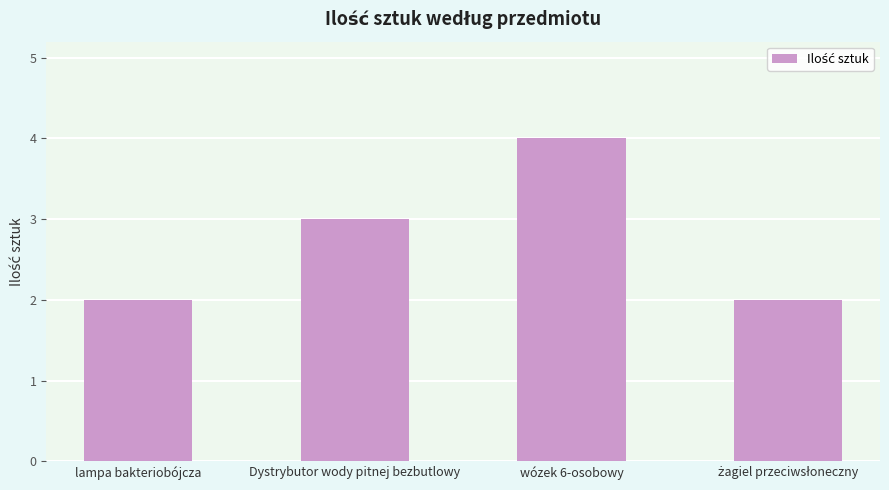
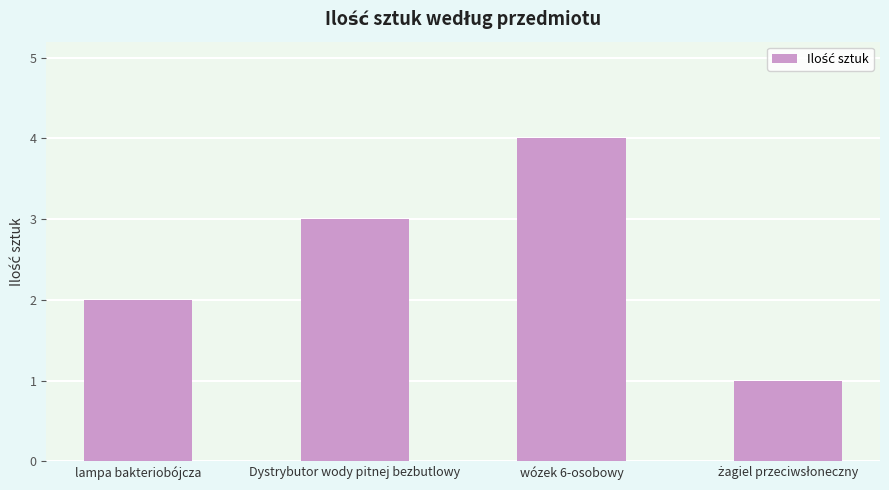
  {
    "lampa bakteriobójcza": 2,
    "Dystrybutor wody pitnej bezbutlowy": 3,
    "wózek 6-osobowy": 4,
-   "żagiel przeciwsłoneczny": 2
+   "żagiel przeciwsłoneczny": 1
  }
